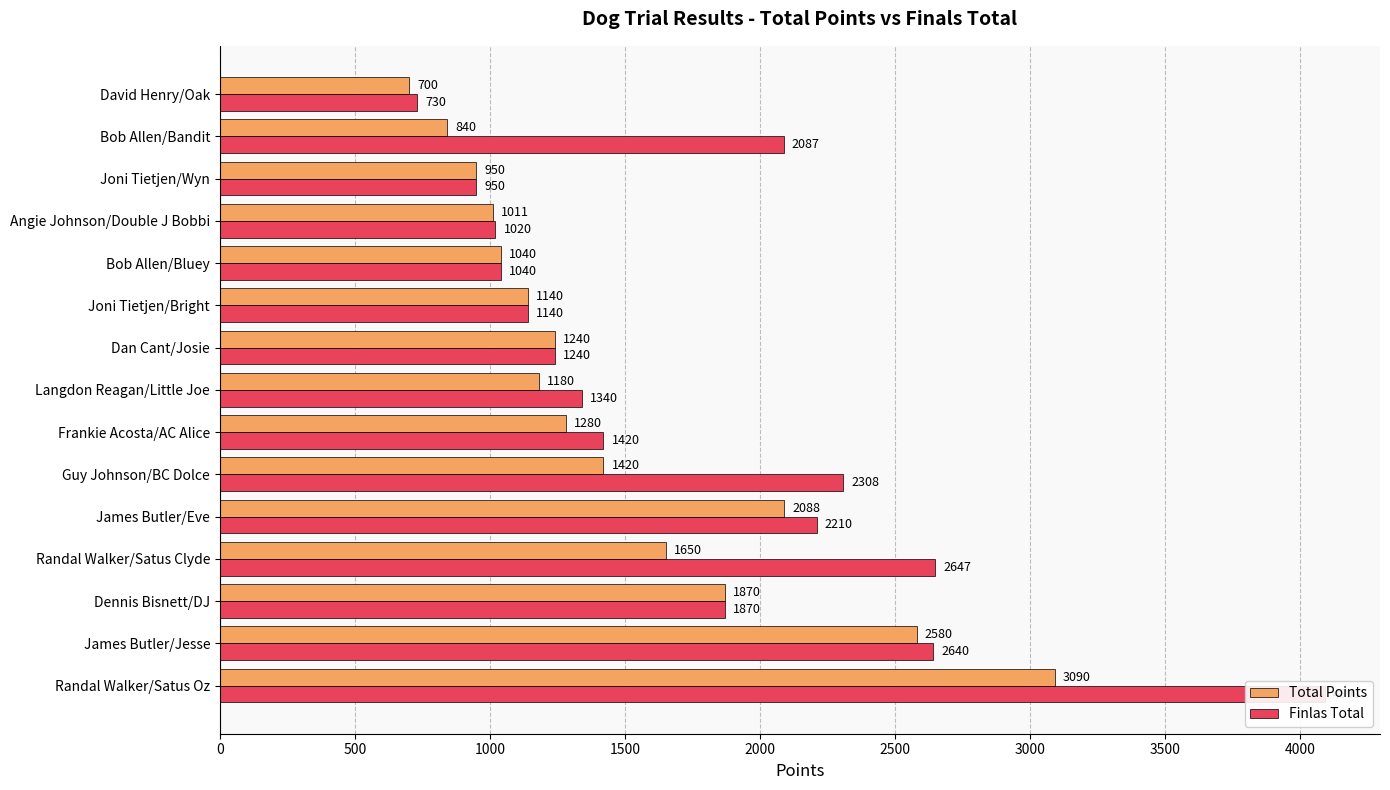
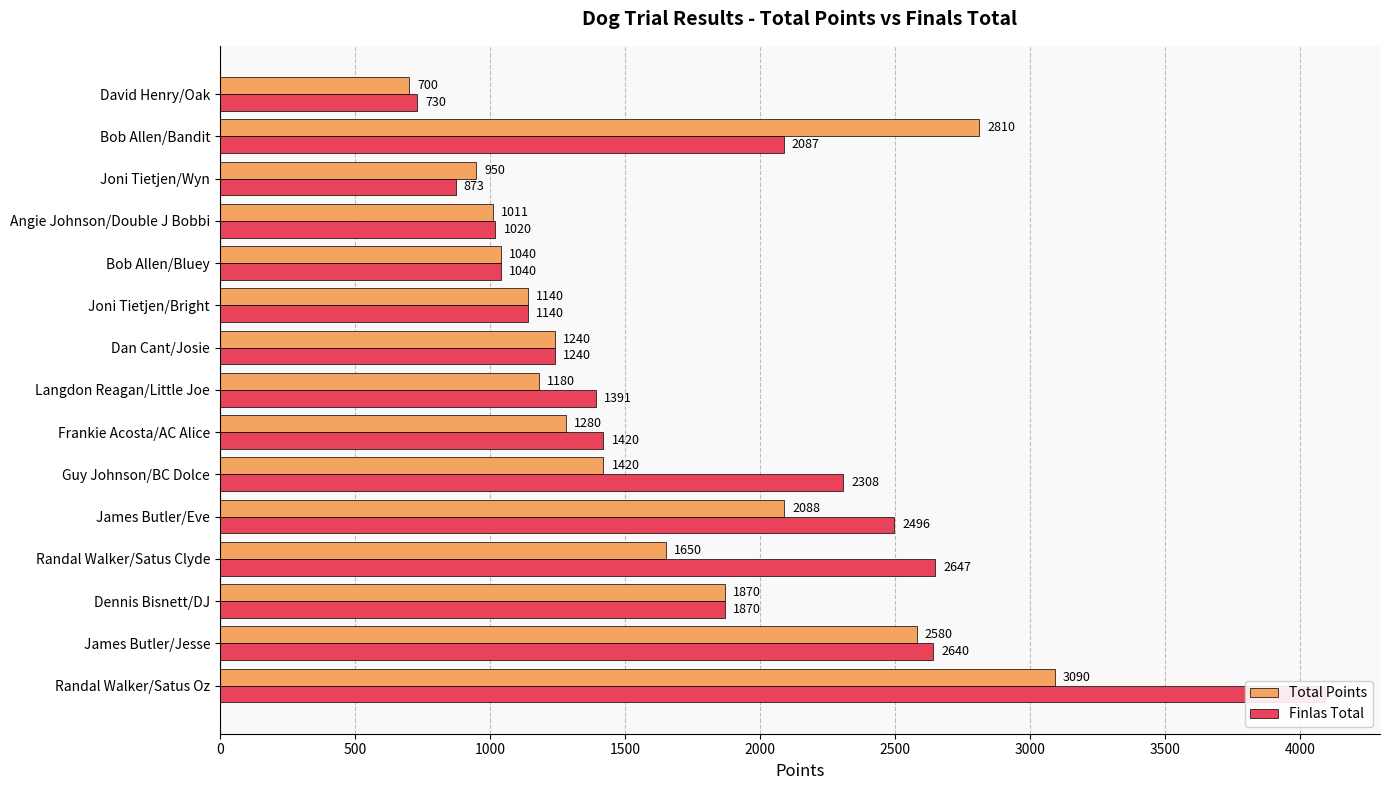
  {
    "Total Points": {
      "David Henry/Oak": 700,
-     "Bob Allen/Bandit": 840,
+     "Bob Allen/Bandit": 2810,
      "Joni Tietjen/Wyn": 950,
      "Angie Johnson/Double J Bobbi": 1011,
      "Bob Allen/Bluey": 1040,
      "Joni Tietjen/Bright": 1140,
      "Dan Cant/Josie": 1240,
      "Langdon Reagan/Little Joe": 1180,
      "Frankie Acosta/AC Alice": 1280,
      "Guy Johnson/BC Dolce": 1420,
      "James Butler/Eve": 2088,
      "Randal Walker/Satus Clyde": 1650,
      "Dennis Bisnett/DJ": 1870,
      "James Butler/Jesse": 2580,
      "Randal Walker/Satus Oz": 3090
    },
    "Finlas Total": {
      "David Henry/Oak": 730,
      "Bob Allen/Bandit": 2087,
-     "Joni Tietjen/Wyn": 950,
+     "Joni Tietjen/Wyn": 873,
      "Angie Johnson/Double J Bobbi": 1020,
      "Bob Allen/Bluey": 1040,
      "Joni Tietjen/Bright": 1140,
      "Dan Cant/Josie": 1240,
-     "Langdon Reagan/Little Joe": 1340,
+     "Langdon Reagan/Little Joe": 1391,
      "Frankie Acosta/AC Alice": 1420,
      "Guy Johnson/BC Dolce": 2308,
-     "James Butler/Eve": 2210,
+     "James Butler/Eve": 2496,
      "Randal Walker/Satus Clyde": 2647,
      "Dennis Bisnett/DJ": 1870,
      "James Butler/Jesse": 2640
    }
  }
